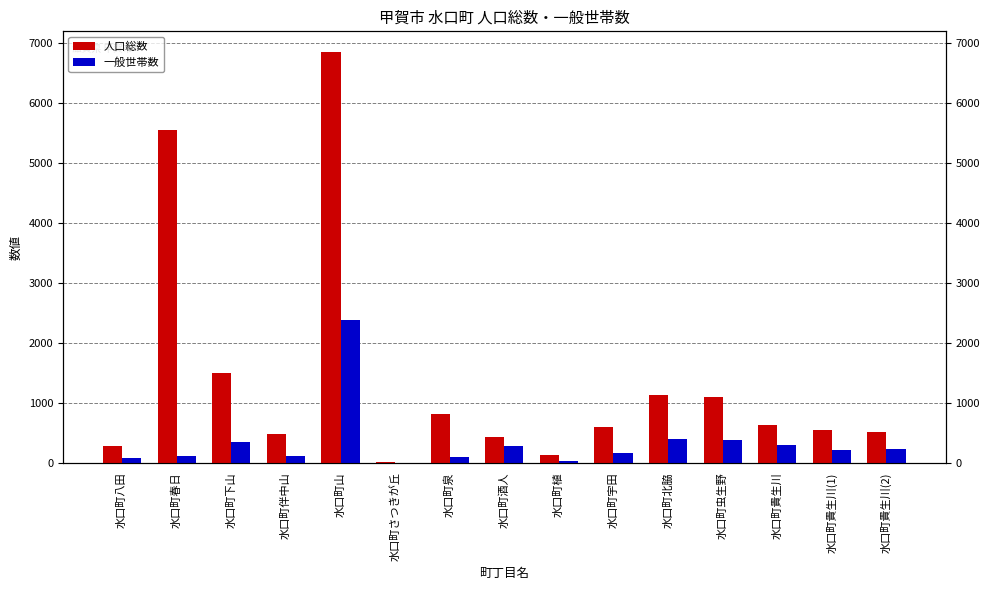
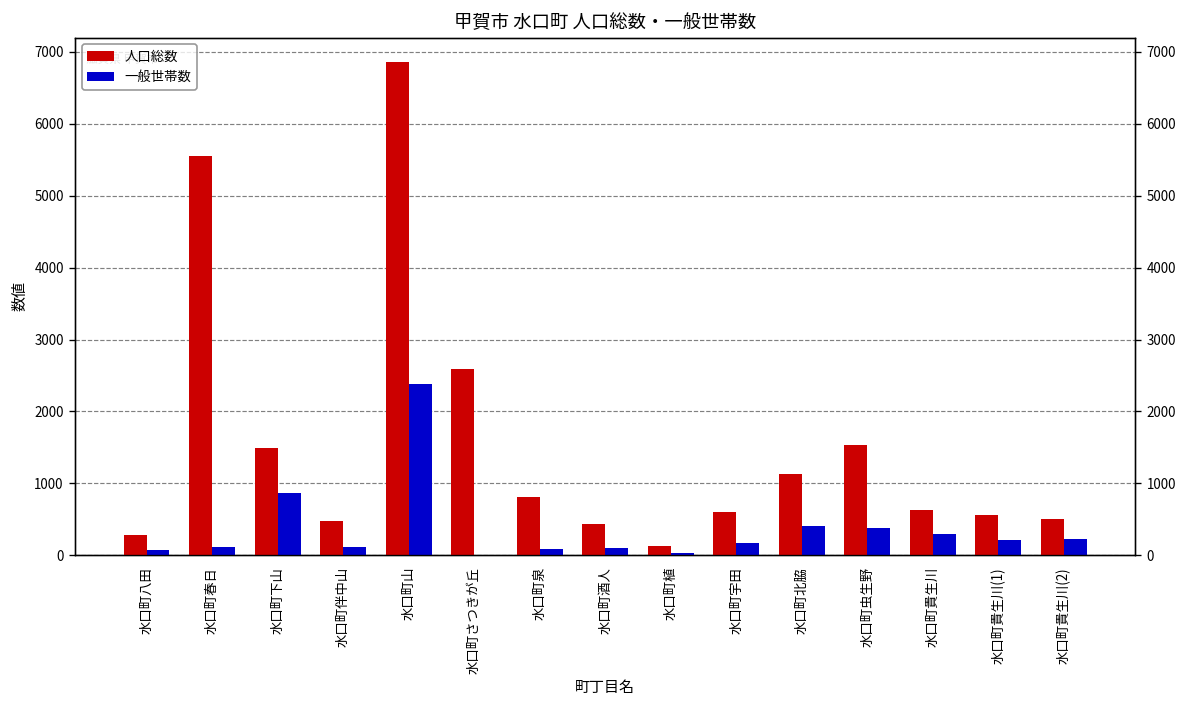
  {
    "人口総数": {
      "水口町八田": 300,
      "水口町春日": 5600,
      "水口町下山": 1500,
      "水口町伴中山": 500,
      "水口町山": 6900,
-     "水口町さつきが丘": 0,
+     "水口町さつきが丘": 2600,
      "水口町泉": 800,
      "水口町酒人": 400,
      "水口町植": 100,
      "水口町宇田": 600,
      "水口町北脇": 1100,
-     "水口町虫生野": 1100,
+     "水口町虫生野": 1500,
      "水口町貴生川": 600,
      "水口町貴生川(1)": 600,
      "水口町貴生川(2)": 500
    },
    "一般世帯数": {
      "水口町八田": 100,
      "水口町春日": 100,
-     "水口町下山": 300,
+     "水口町下山": 900,
      "水口町伴中山": 100,
      "水口町山": 2400,
      "水口町泉": 100,
-     "水口町酒人": 300,
+     "水口町酒人": 100,
      "水口町宇田": 200,
      "水口町北脇": 400,
      "水口町虫生野": 400,
      "水口町貴生川": 300,
      "水口町貴生川(1)": 200,
      "水口町貴生川(2)": 200
    }
  }
